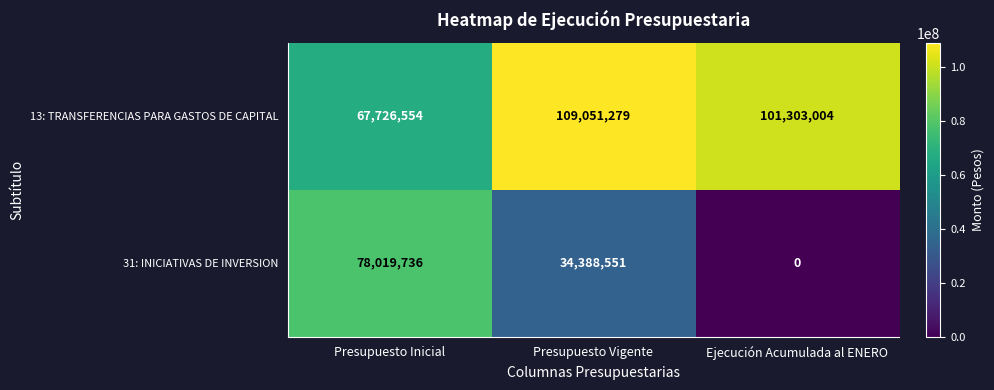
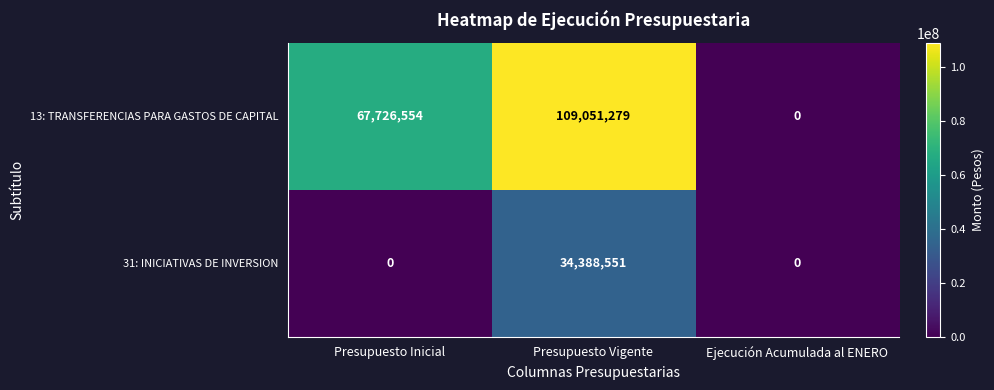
  {
    "13: TRANSFERENCIAS PARA GASTOS DE CAPITAL": {
      "Presupuesto Inicial": "67,726,554",
      "Presupuesto Vigente": "109,051,279",
-     "Ejecución Acumulada al ENERO": "101,303,004"
+     "Ejecución Acumulada al ENERO": "0"
    },
    "31: INICIATIVAS DE INVERSION": {
-     "Presupuesto Inicial": "78,019,736",
+     "Presupuesto Inicial": "0",
      "Presupuesto Vigente": "34,388,551",
      "Ejecución Acumulada al ENERO": "0"
    }
  }
